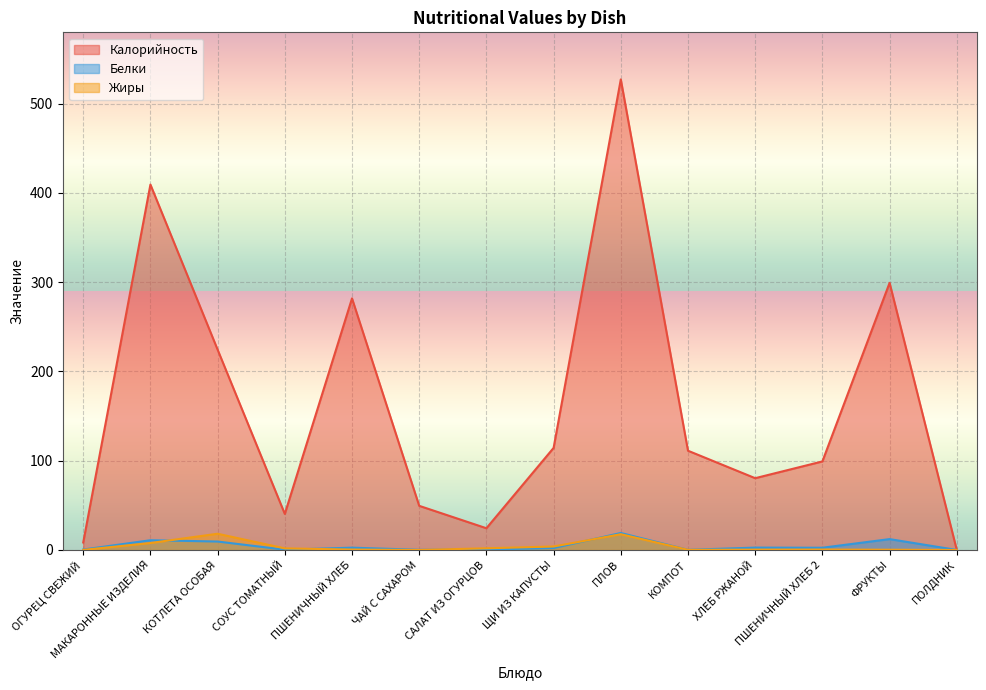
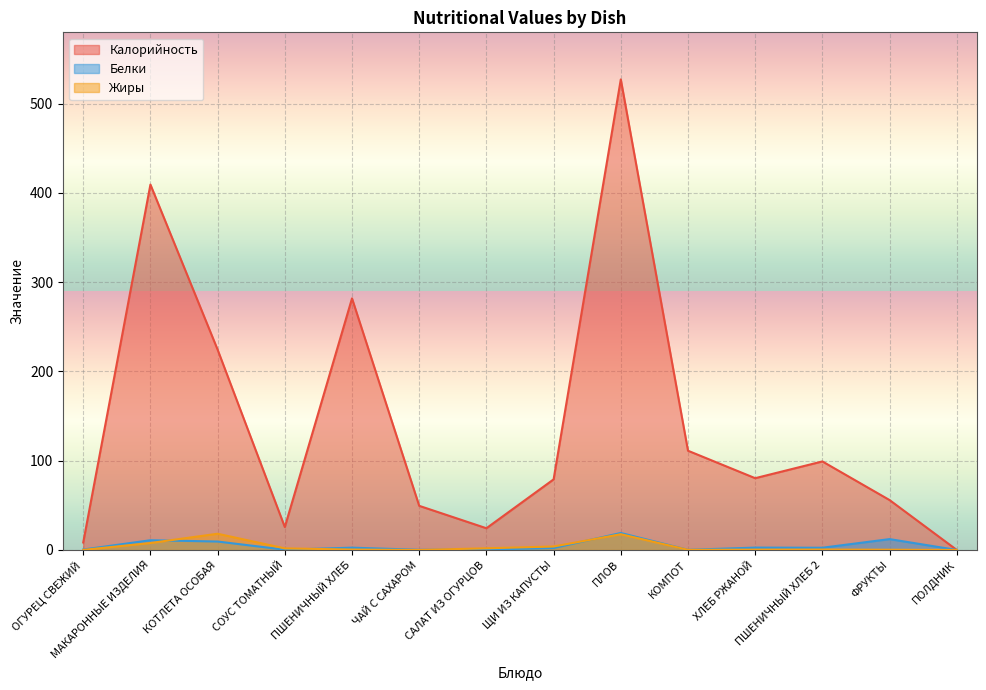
  {
    "Калорийность": {
      "ОГУРЕЦ СВЕЖИЙ": 10,
      "МАКАРОННЫЕ ИЗДЕЛИЯ": 410,
      "КОТЛЕТА ОСОБАЯ": 220,
-     "СОУС ТОМАТНЫЙ": 40,
+     "СОУС ТОМАТНЫЙ": 30,
      "ПШЕНИЧНЫЙ ХЛЕБ": 280,
      "ЧАЙ С САХАРОМ": 50,
      "САЛАТ ИЗ ОГУРЦОВ": 20,
-     "ЩИ ИЗ КАПУСТЫ": 110,
+     "ЩИ ИЗ КАПУСТЫ": 80,
      "ПЛОВ": 530,
      "КОМПОТ": 110,
      "ХЛЕБ РЖАНОЙ": 80,
      "ПШЕНИЧНЫЙ ХЛЕБ 2": 100,
-     "ФРУКТЫ": 300
+     "ФРУКТЫ": 60
    },
    "Белки": {
      "МАКАРОННЫЕ ИЗДЕЛИЯ": 10,
      "КОТЛЕТА ОСОБАЯ": 10,
      "ФРУКТЫ": 10
    },
    "Жиры": {
      "МАКАРОННЫЕ ИЗДЕЛИЯ": 10,
      "КОТЛЕТА ОСОБАЯ": 20,
      "ФРУКТЫ": 0
    }
  }
